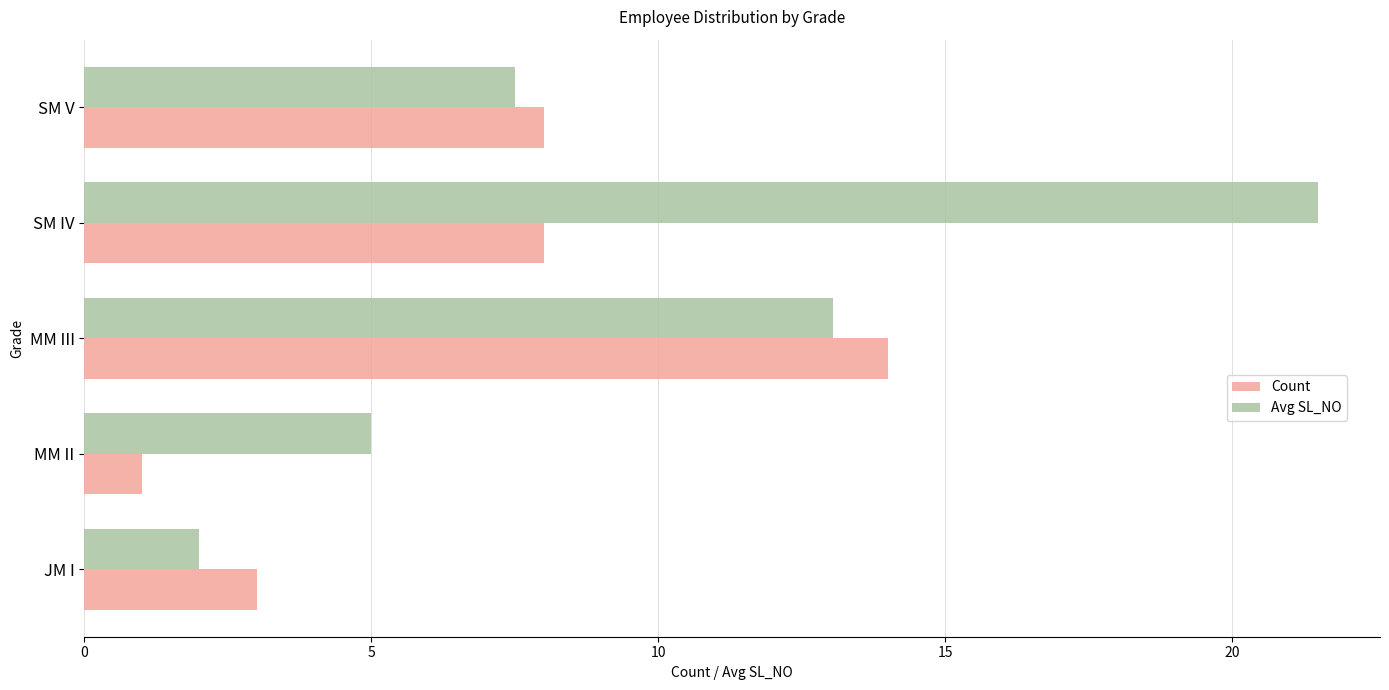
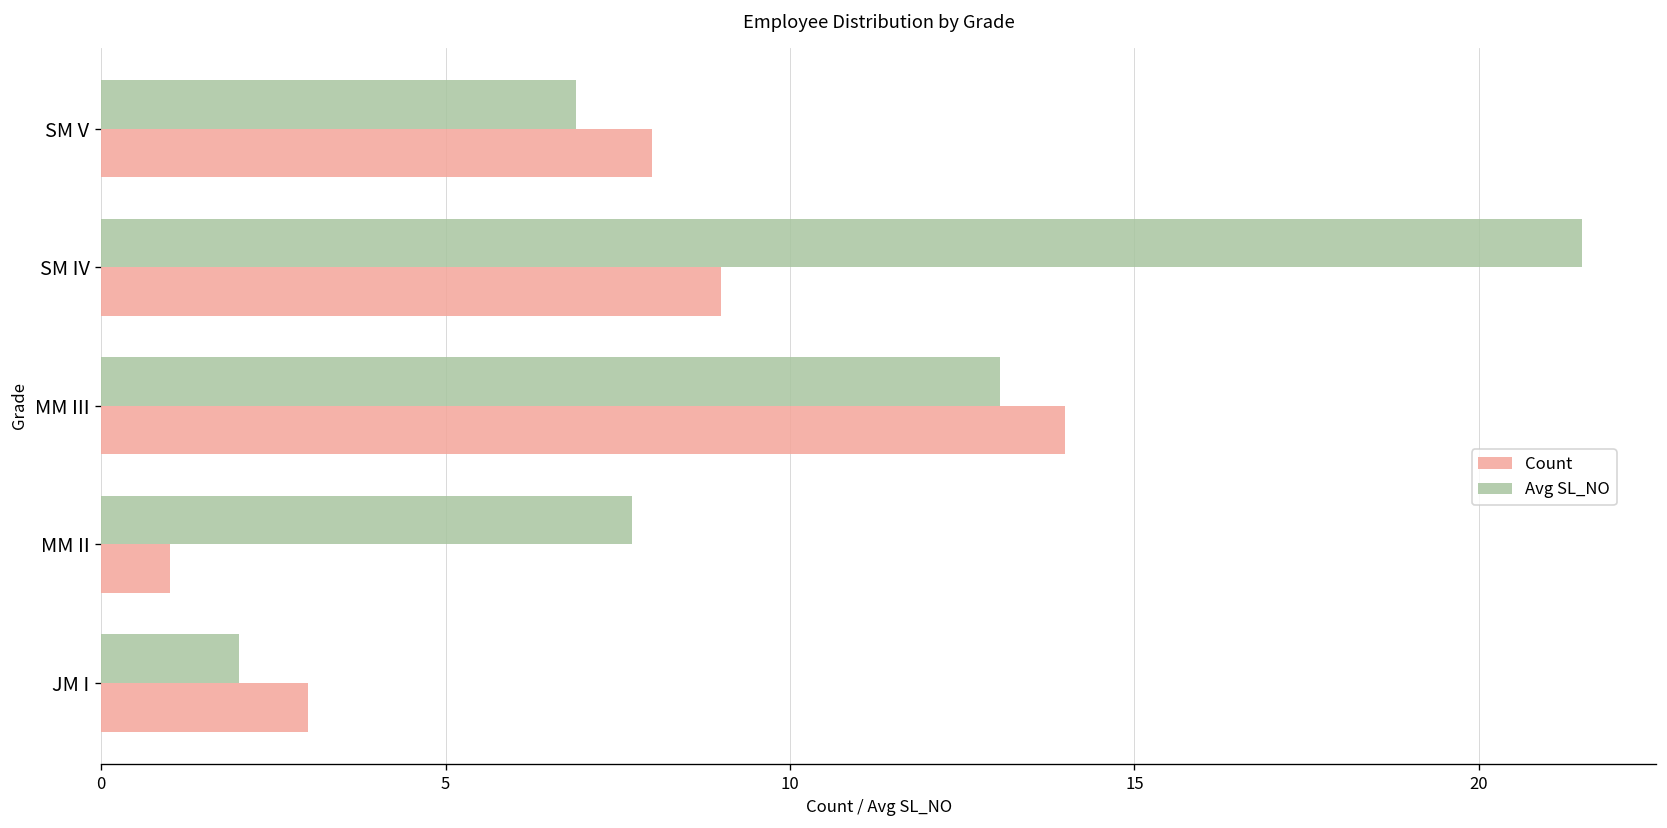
  {
    "Count": {
      "SM V": 8,
-     "SM IV": 8,
+     "SM IV": 9,
      "MM III": 14,
      "MM II": 1,
      "JM I": 3
    },
    "Avg SL_NO": {
-     "SM V": 7.5,
+     "SM V": 6.9,
      "SM IV": 21.5,
      "MM III": 13.1,
-     "MM II": 5.0,
+     "MM II": 7.7,
      "JM I": 2.0
    }
  }
